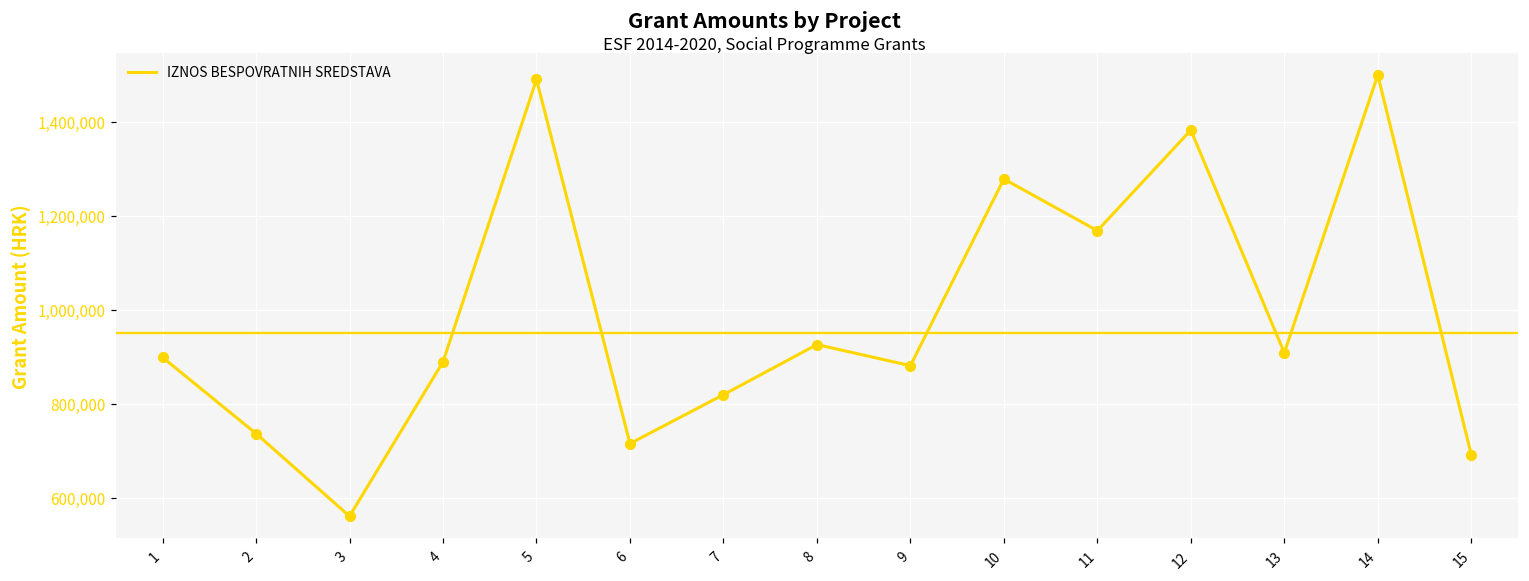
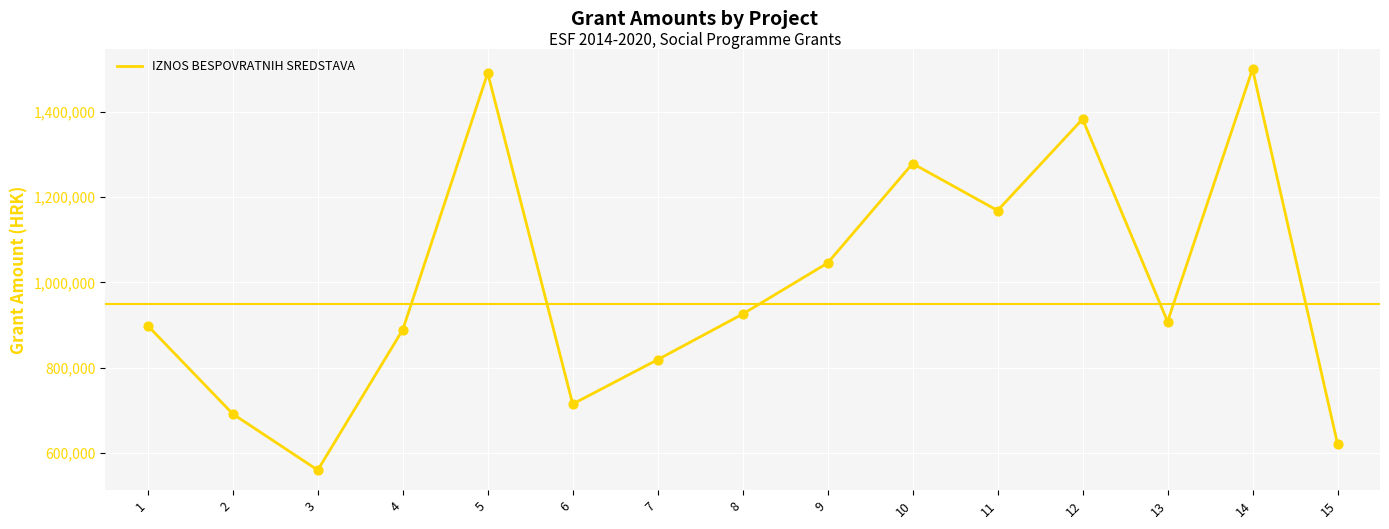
  {
    "1": "900,000",
-   "2": "740,000",
+   "2": "690,000",
    "3": "560,000",
    "4": "890,000",
    "5": "1,490,000",
    "6": "710,000",
    "7": "820,000",
    "8": "930,000",
-   "9": "880,000",
+   "9": "1,050,000",
    "10": "1,280,000",
    "11": "1,170,000",
    "12": "1,380,000",
    "13": "910,000",
    "14": "1,500,000",
-   "15": "690,000"
+   "15": "620,000"
  }
